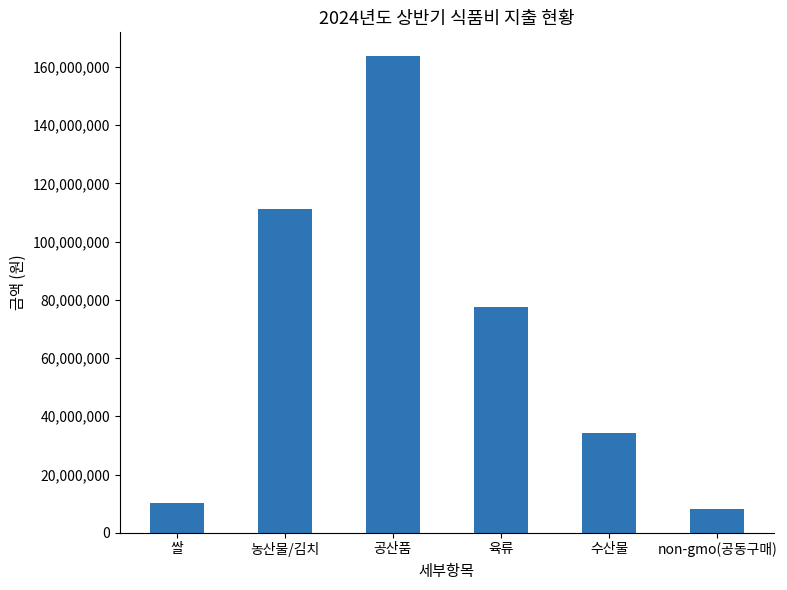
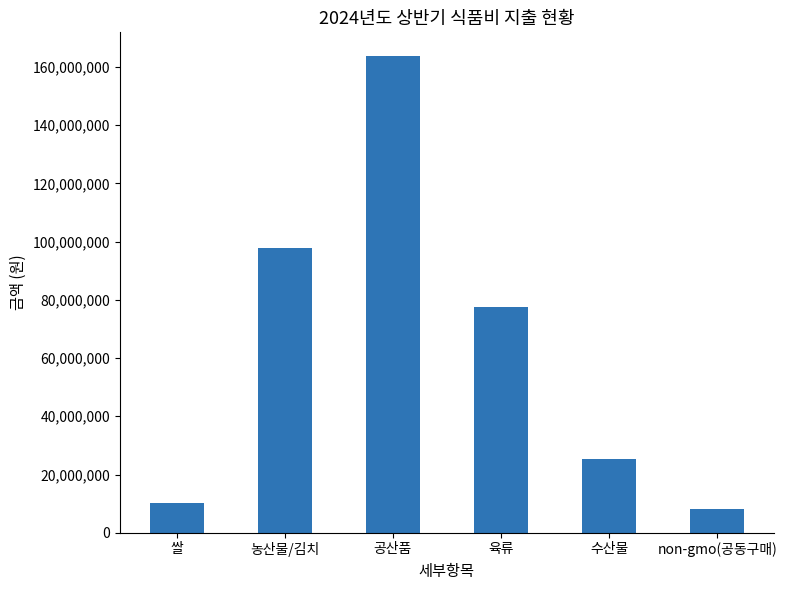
  {
    "쌀": "10,000,000",
-   "농산물/김치": "111,000,000",
+   "농산물/김치": "98,000,000",
    "공산품": "164,000,000",
    "육류": "78,000,000",
-   "수산물": "34,000,000",
+   "수산물": "25,000,000",
    "non-gmo(공동구매)": "8,000,000"
  }
